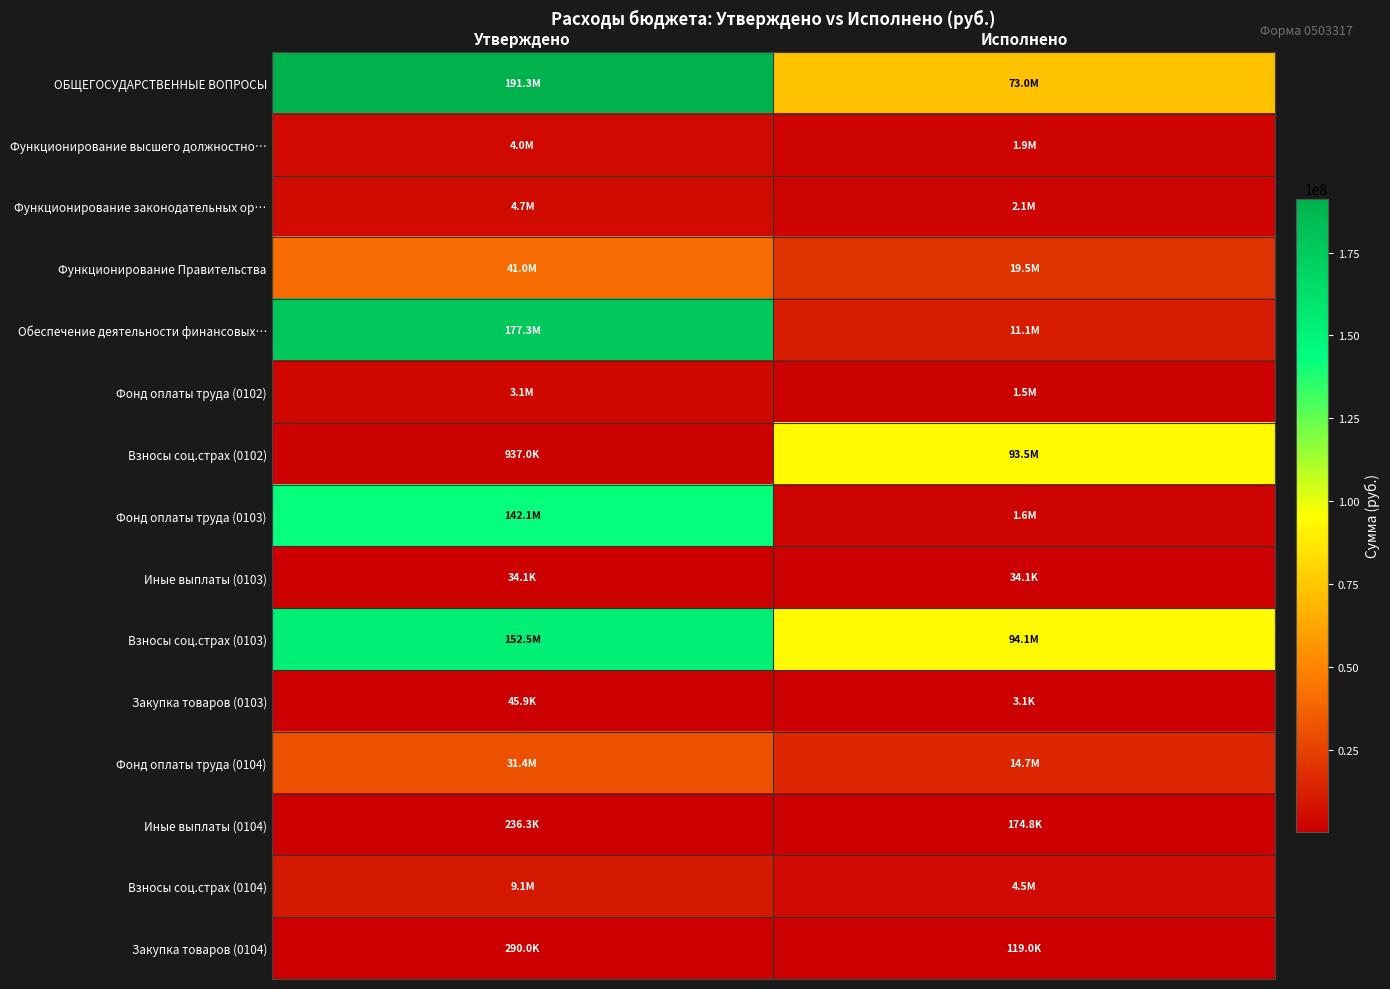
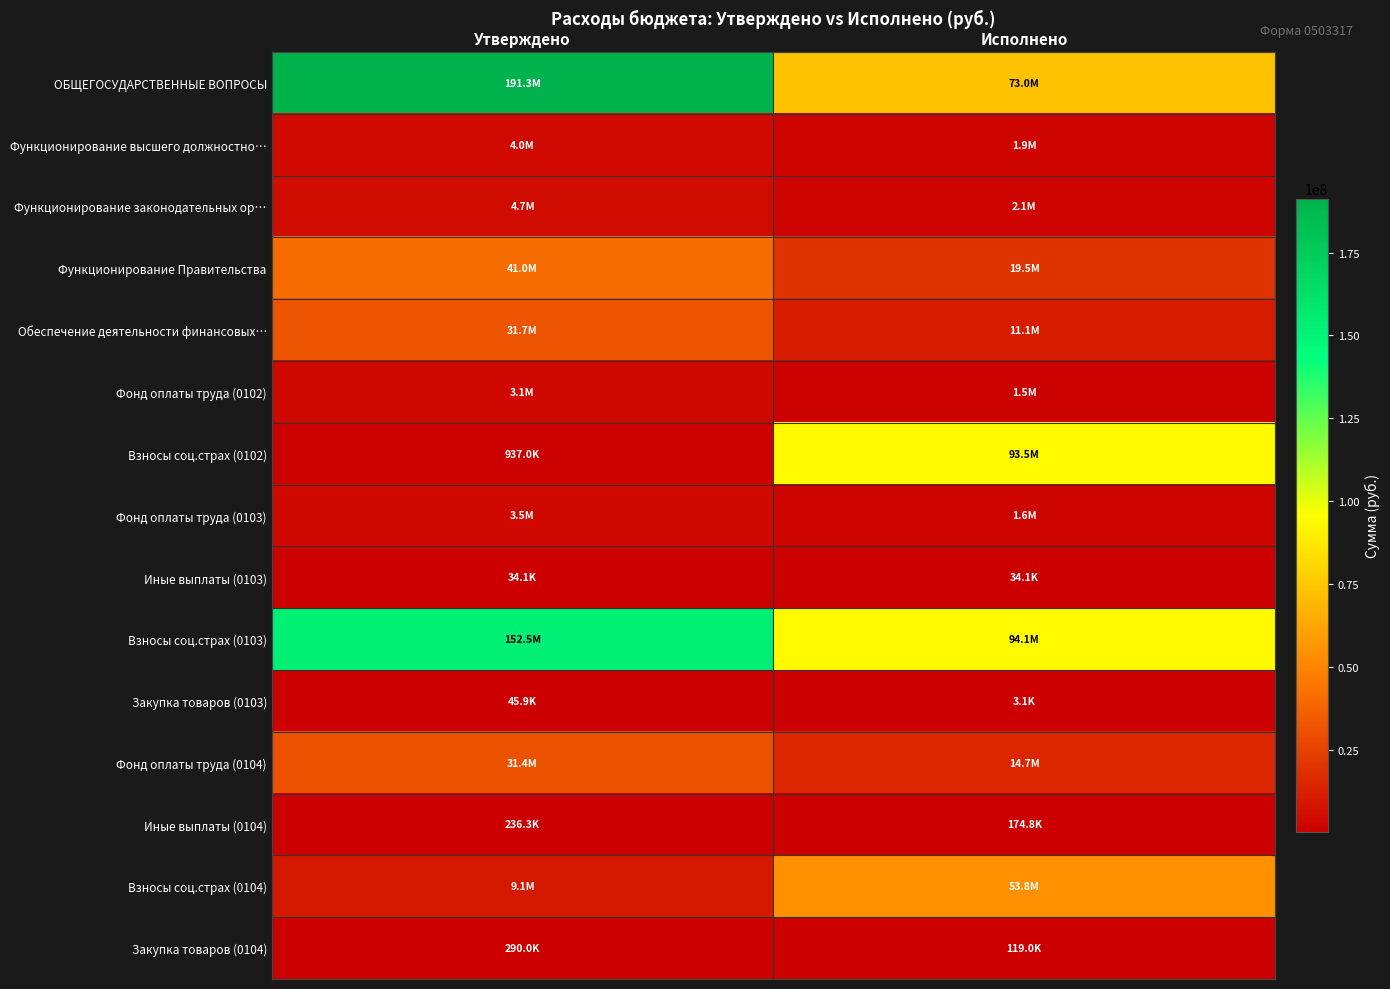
  {
    "ОБЩЕГОСУДАРСТВЕННЫЕ ВОПРОСЫ": {
      "Утверждено": "191.3M",
      "Исполнено": "73.0M"
    },
    "Функционирование высшего должностно…": {
      "Утверждено": "4.0M",
      "Исполнено": "1.9M"
    },
    "Функционирование законодательных ор…": {
      "Утверждено": "4.7M",
      "Исполнено": "2.1M"
    },
    "Функционирование Правительства": {
      "Утверждено": "41.0M",
      "Исполнено": "19.5M"
    },
    "Обеспечение деятельности финансовых…": {
-     "Утверждено": "177.3M",
+     "Утверждено": "31.7M",
      "Исполнено": "11.1M"
    },
    "Фонд оплаты труда (0102)": {
      "Утверждено": "3.1M",
      "Исполнено": "1.5M"
    },
    "Взносы соц.страх (0102)": {
      "Утверждено": "937.0K",
      "Исполнено": "93.5M"
    },
    "Фонд оплаты труда (0103)": {
-     "Утверждено": "142.1M",
+     "Утверждено": "3.5M",
      "Исполнено": "1.6M"
    },
    "Иные выплаты (0103)": {
      "Утверждено": "34.1K",
      "Исполнено": "34.1K"
    },
    "Взносы соц.страх (0103)": {
      "Утверждено": "152.5M",
      "Исполнено": "94.1M"
    },
    "Закупка товаров (0103)": {
      "Утверждено": "45.9K",
      "Исполнено": "3.1K"
    },
    "Фонд оплаты труда (0104)": {
      "Утверждено": "31.4M",
      "Исполнено": "14.7M"
    },
    "Иные выплаты (0104)": {
      "Утверждено": "236.3K",
      "Исполнено": "174.8K"
    },
    "Взносы соц.страх (0104)": {
      "Утверждено": "9.1M",
-     "Исполнено": "4.5M"
+     "Исполнено": "53.8M"
    },
    "Закупка товаров (0104)": {
      "Утверждено": "290.0K",
      "Исполнено": "119.0K"
    }
  }
